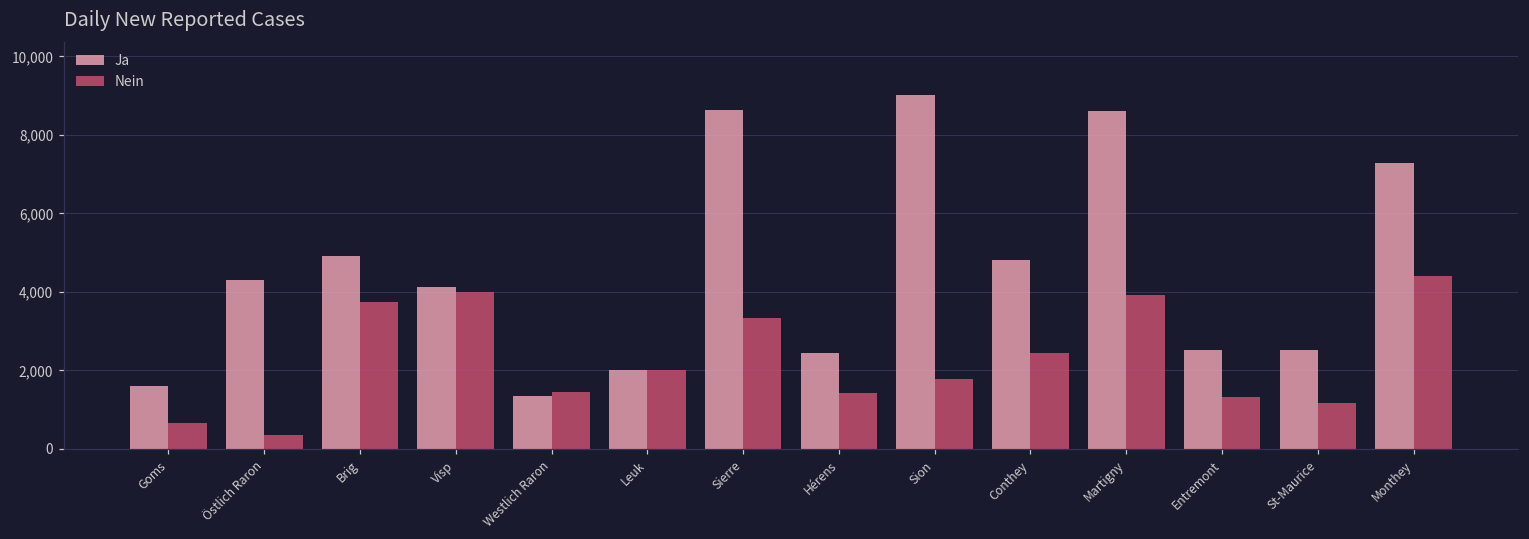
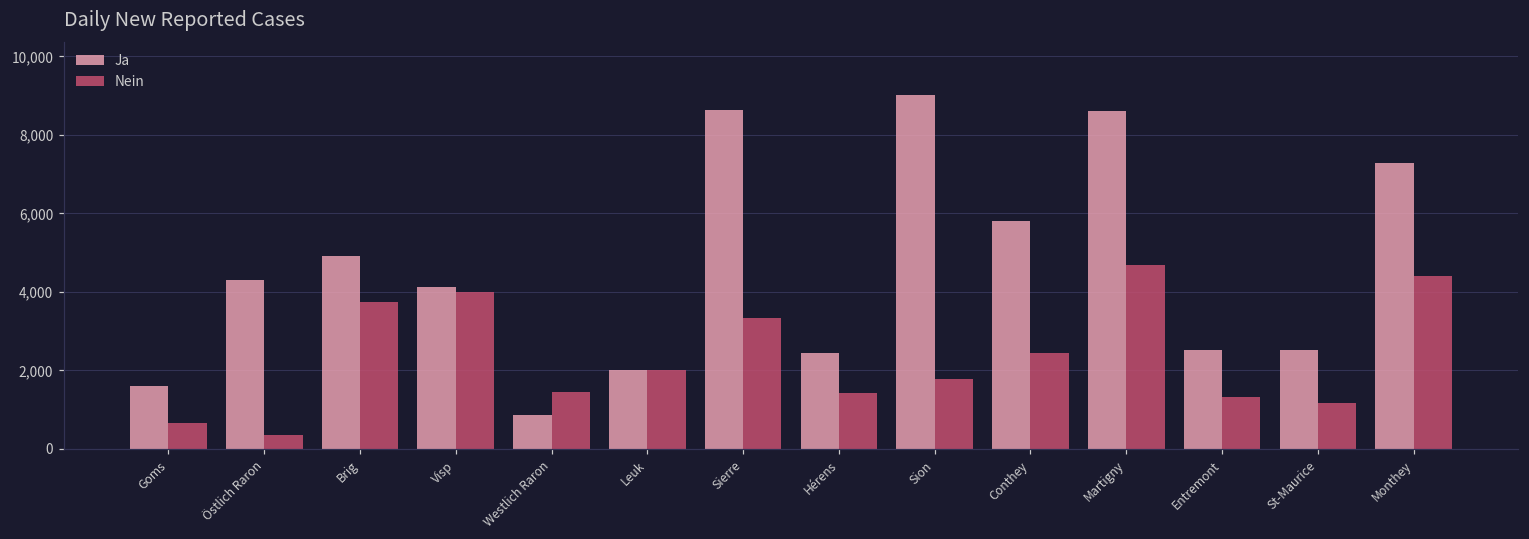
  {
    "Ja": {
      "Goms": "1,600",
      "Östlich Raron": "4,300",
      "Brig": "4,900",
      "Visp": "4,100",
-     "Westlich Raron": "1,300",
+     "Westlich Raron": "900",
      "Leuk": "2,000",
      "Sierre": "8,600",
      "Hérens": "2,400",
      "Sion": "9,000",
-     "Conthey": "4,800",
+     "Conthey": "5,800",
      "Martigny": "8,600",
      "Entremont": "2,500",
      "St-Maurice": "2,500",
      "Monthey": "7,300"
    },
    "Nein": {
      "Goms": "700",
      "Östlich Raron": "400",
      "Brig": "3,700",
      "Visp": "4,000",
      "Westlich Raron": "1,500",
      "Leuk": "2,000",
      "Sierre": "3,300",
      "Hérens": "1,400",
      "Sion": "1,800",
      "Conthey": "2,400",
-     "Martigny": "3,900",
+     "Martigny": "4,700",
      "Entremont": "1,300",
      "St-Maurice": "1,200",
      "Monthey": "4,400"
    }
  }
